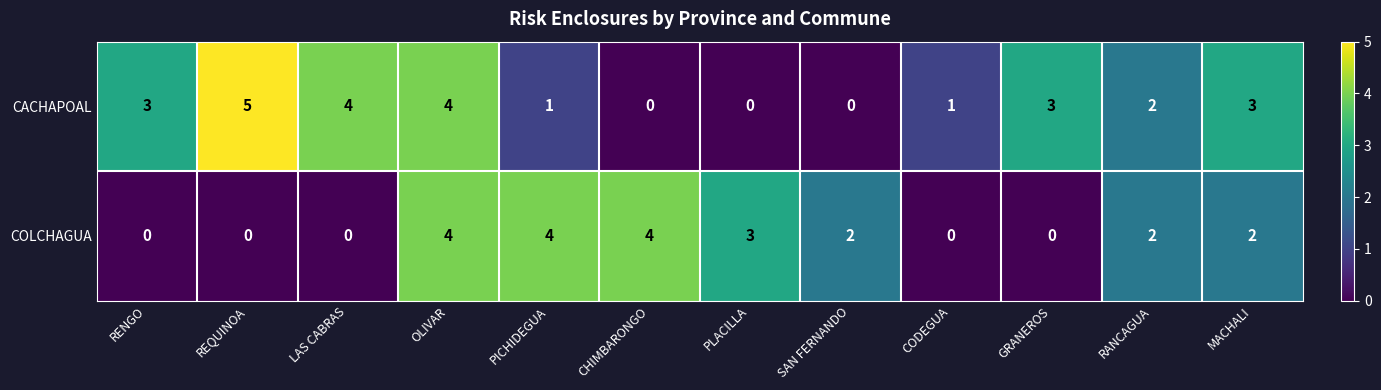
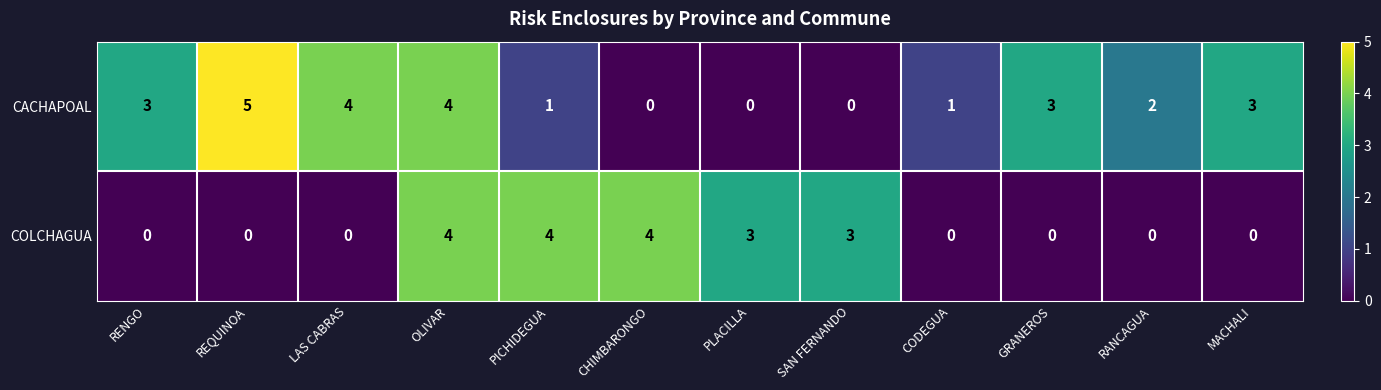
  {
    "CACHAPOAL": {
      "RENGO": 3,
      "REQUINOA": 5,
      "LAS CABRAS": 4,
      "OLIVAR": 4,
      "PICHIDEGUA": 1,
      "CHIMBARONGO": 0,
      "PLACILLA": 0,
      "SAN FERNANDO": 0,
      "CODEGUA": 1,
      "GRANEROS": 3,
      "RANCAGUA": 2,
      "MACHALI": 3
    },
    "COLCHAGUA": {
      "RENGO": 0,
      "REQUINOA": 0,
      "LAS CABRAS": 0,
      "OLIVAR": 4,
      "PICHIDEGUA": 4,
      "CHIMBARONGO": 4,
      "PLACILLA": 3,
-     "SAN FERNANDO": 2,
+     "SAN FERNANDO": 3,
      "CODEGUA": 0,
      "GRANEROS": 0,
-     "RANCAGUA": 2,
-     "MACHALI": 2
+     "RANCAGUA": 0,
+     "MACHALI": 0
    }
  }
